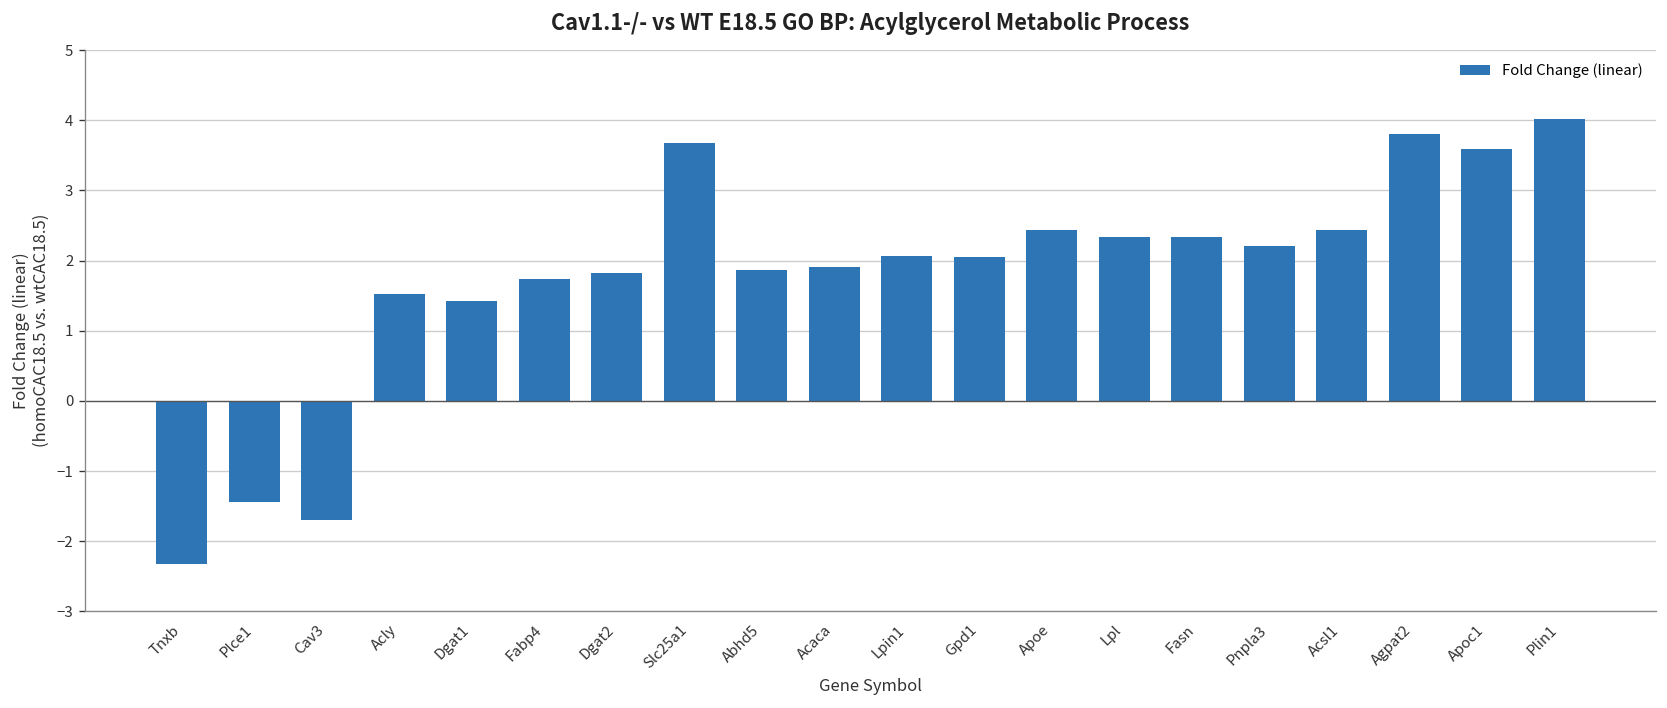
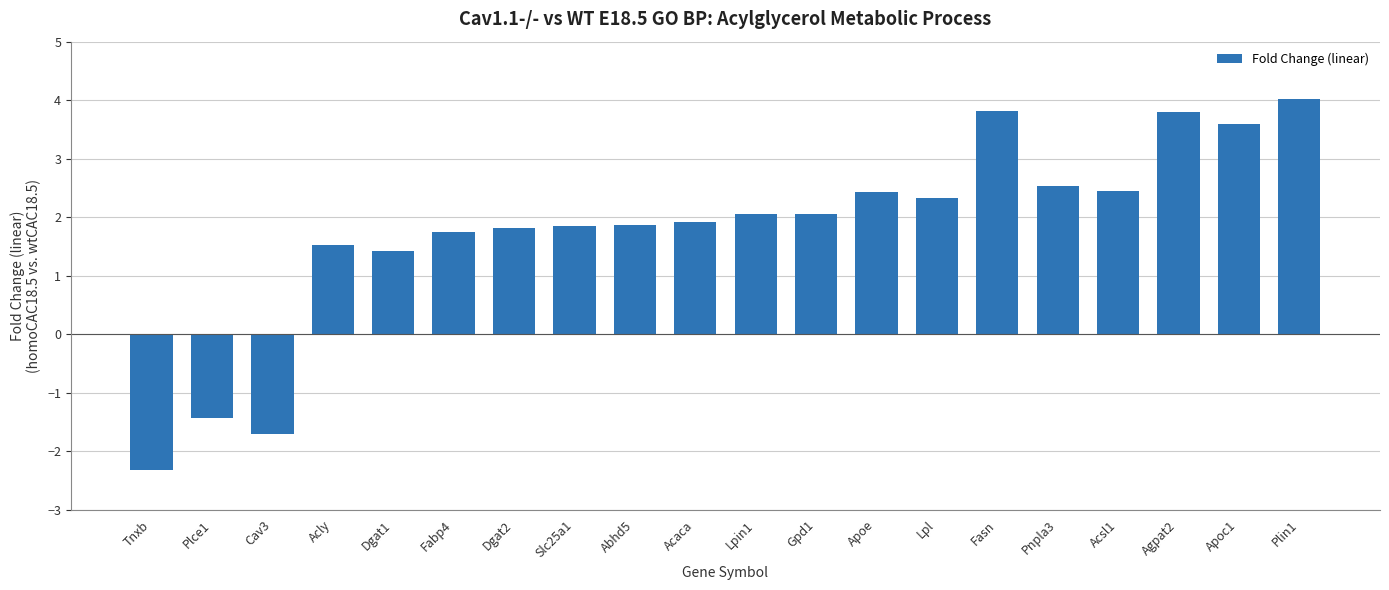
  {
    "Tnxb": -2.3,
    "Plce1": -1.4,
    "Cav3": -1.7,
    "Acly": 1.5,
    "Dgat1": 1.4,
    "Fabp4": 1.7,
    "Dgat2": 1.8,
-   "Slc25a1": 3.7,
+   "Slc25a1": 1.8,
    "Abhd5": 1.9,
    "Acaca": 1.9,
    "Lpin1": 2.1,
    "Gpd1": 2.1,
    "Apoe": 2.4,
    "Lpl": 2.3,
-   "Fasn": 2.3,
-   "Pnpla3": 2.2,
+   "Fasn": 3.8,
+   "Pnpla3": 2.5,
    "Acsl1": 2.4,
    "Agpat2": 3.8,
    "Apoc1": 3.6,
    "Plin1": 4.0
  }
